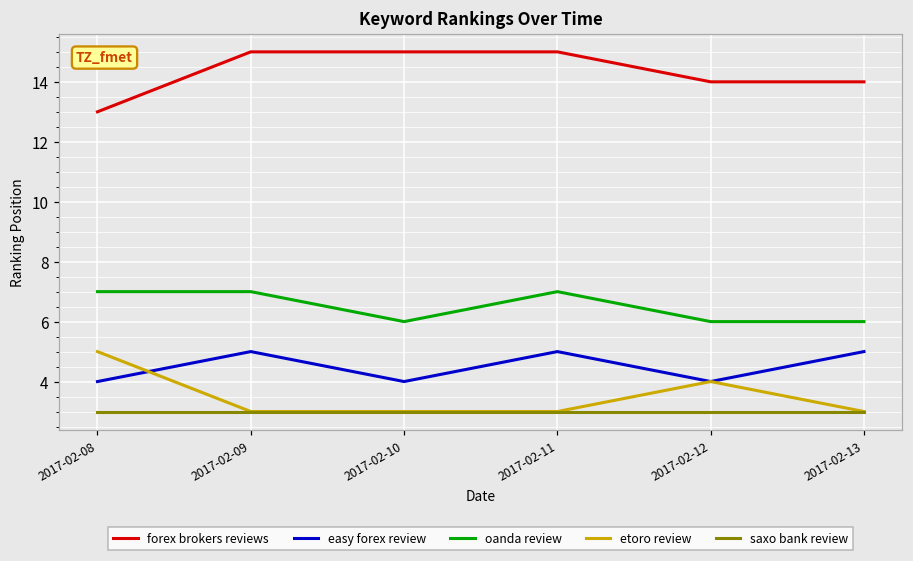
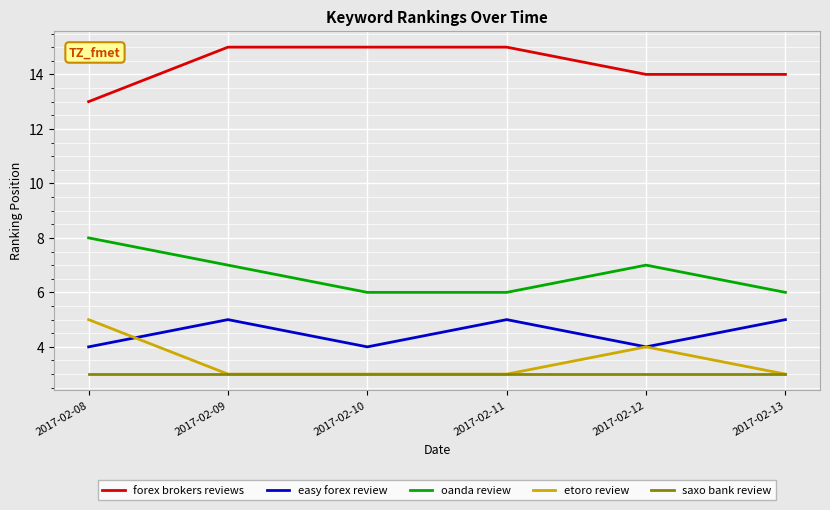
  {
    "forex brokers reviews": {
      "2017-02-08": 13,
      "2017-02-09": 15,
      "2017-02-10": 15,
      "2017-02-11": 15,
      "2017-02-12": 14,
      "2017-02-13": 14
    },
    "easy forex review": {
      "2017-02-08": 4,
      "2017-02-09": 5,
      "2017-02-10": 4,
      "2017-02-11": 5,
      "2017-02-13": 5
    },
    "oanda review": {
-     "2017-02-08": 7,
+     "2017-02-08": 8,
      "2017-02-09": 7,
      "2017-02-10": 6,
-     "2017-02-11": 7,
-     "2017-02-12": 6,
+     "2017-02-11": 6,
+     "2017-02-12": 7,
      "2017-02-13": 6
    },
    "etoro review": {
      "2017-02-08": 5
    },
    "saxo bank review": {
      "2017-02-08": 3,
      "2017-02-12": 3
    }
  }
